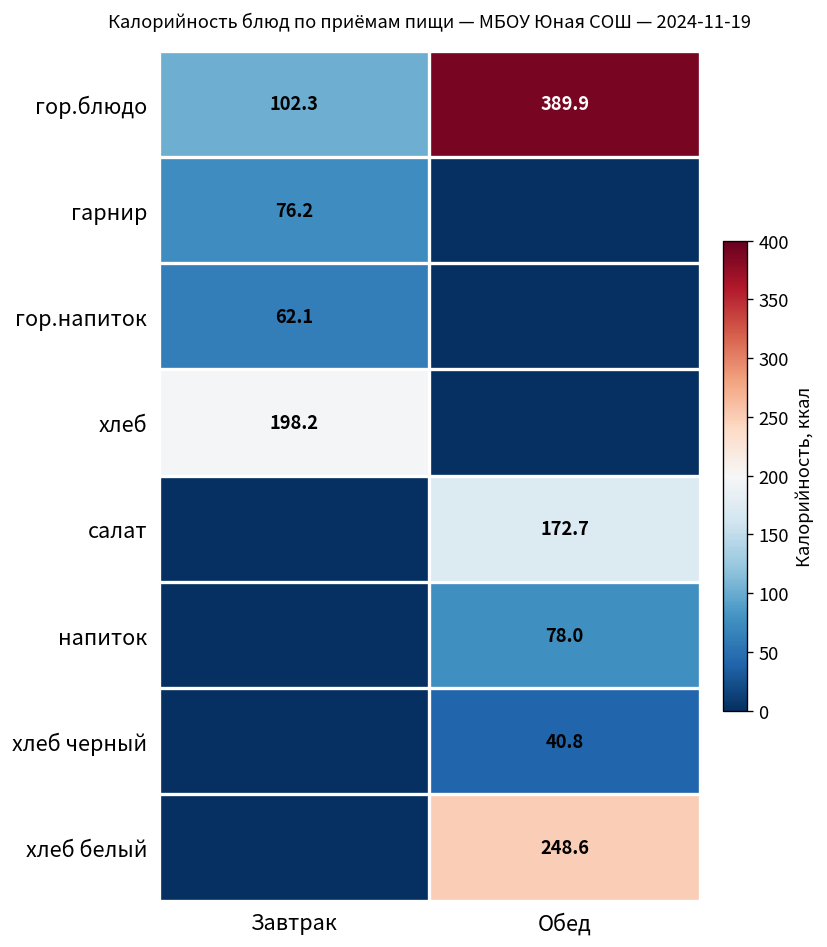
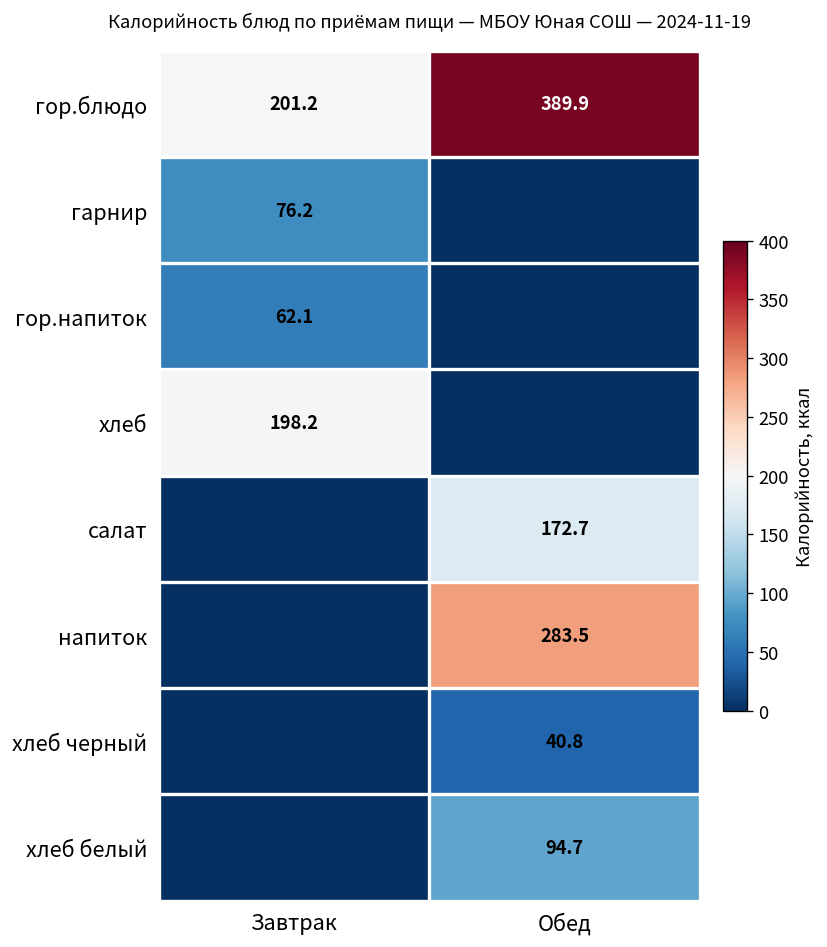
  {
    "гор.блюдо": {
-     "Завтрак": 102.3,
+     "Завтрак": 201.2,
      "Обед": 389.9
    },
    "гарнир": {
      "Завтрак": 76.2
    },
    "гор.напиток": {
      "Завтрак": 62.1
    },
    "хлеб": {
      "Завтрак": 198.2
    },
    "салат": {
      "Обед": 172.7
    },
    "напиток": {
-     "Обед": 78.0
+     "Обед": 283.5
    },
    "хлеб черный": {
      "Обед": 40.8
    },
    "хлеб белый": {
-     "Обед": 248.6
+     "Обед": 94.7
    }
  }
